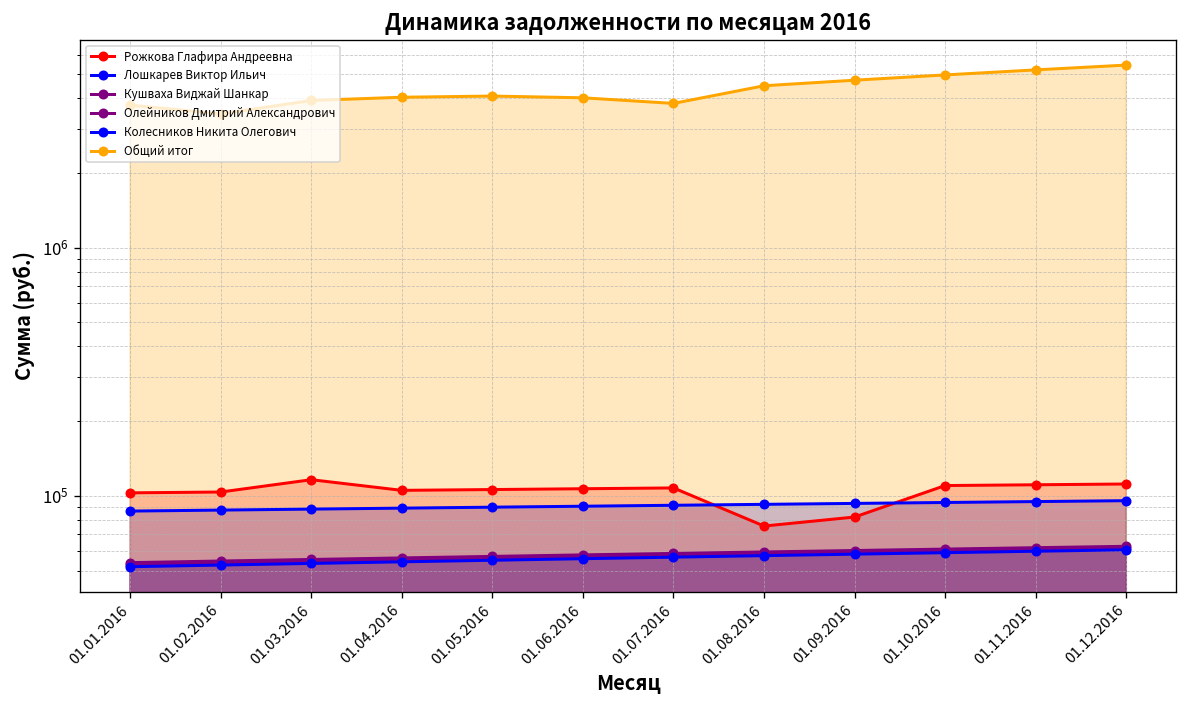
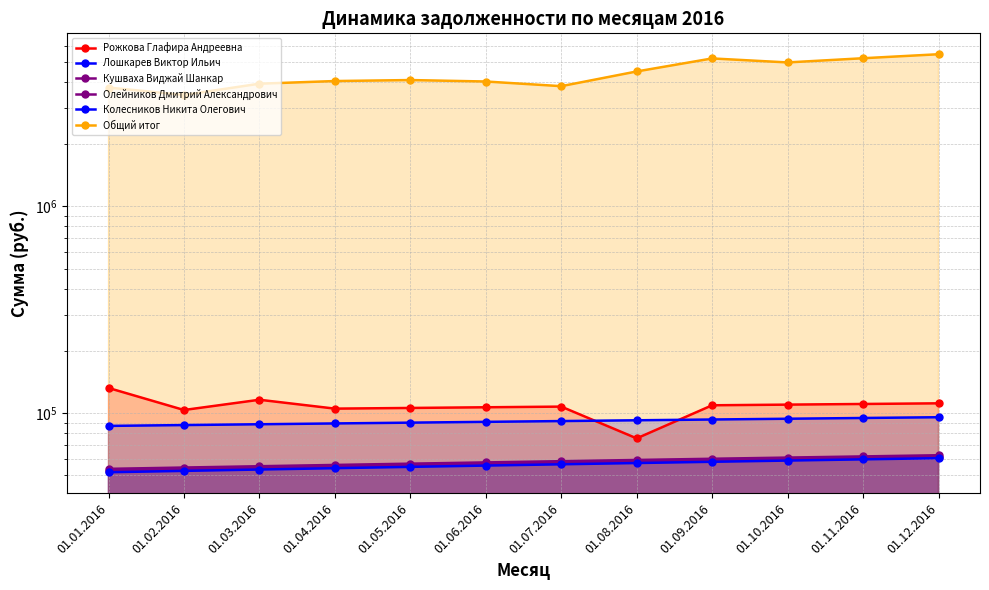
  {
    "Рожкова Глафира Андреевна": {
-     "01.01.2016": 100000,
+     "01.01.2016": 130000,
      "01.02.2016": 100000,
      "01.03.2016": 120000,
      "01.04.2016": 110000,
      "01.05.2016": 110000,
      "01.06.2016": 110000,
      "01.07.2016": 110000,
      "01.08.2016": 76000,
-     "01.09.2016": 82000,
+     "01.09.2016": 110000,
      "01.10.2016": 110000,
      "01.11.2016": 110000,
      "01.12.2016": 110000
    },
    "Общий итог": {
      "01.04.2016": 4000000,
      "01.05.2016": 4100000,
      "01.06.2016": 4000000,
      "01.07.2016": 3800000,
      "01.08.2016": 4500000,
-     "01.09.2016": 4700000,
+     "01.09.2016": 5200000,
      "01.10.2016": 5000000,
      "01.11.2016": 5200000,
      "01.12.2016": 5400000
    }
  }
